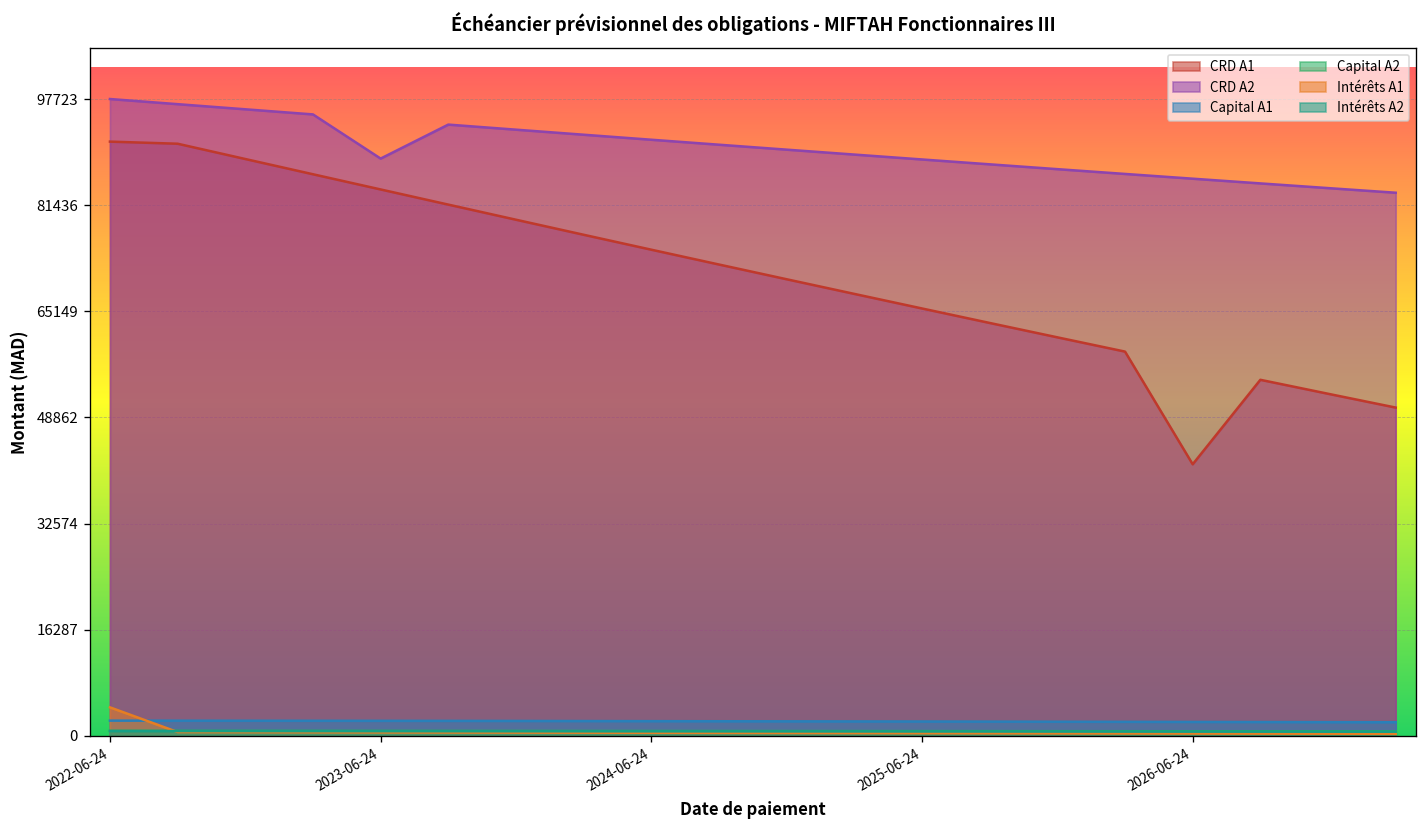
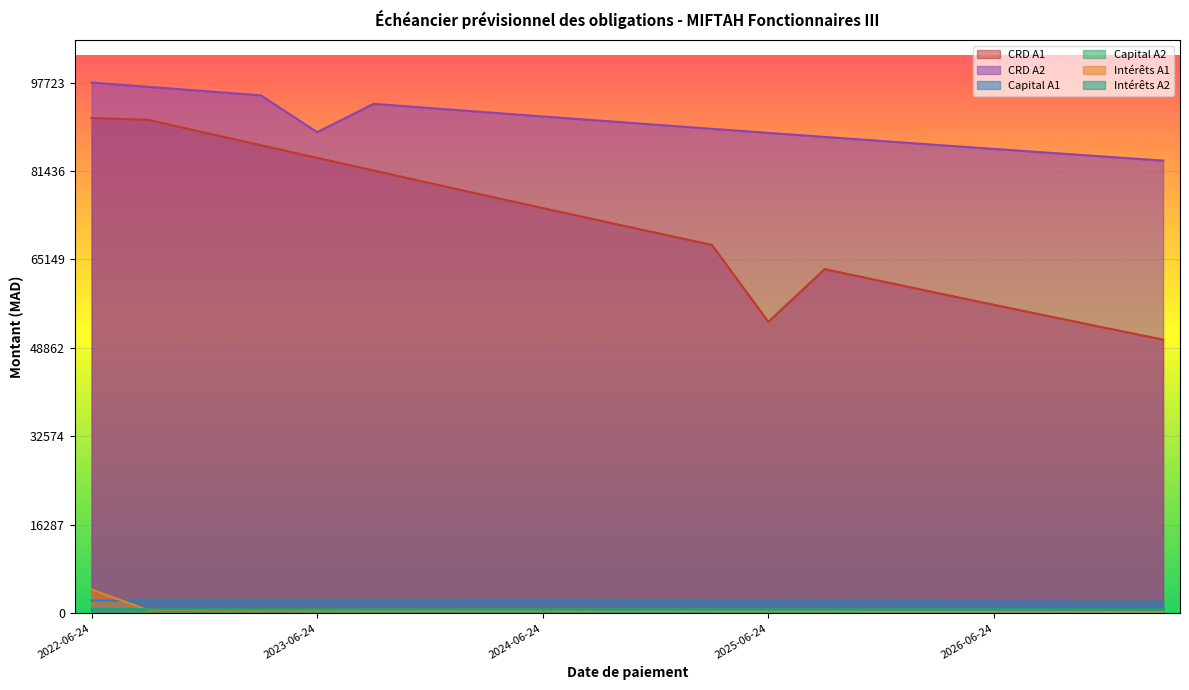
  {
    "CRD A1": {
      "2022-06-24": 91000,
      "2023-06-24": 84000,
      "2024-06-24": 75000,
-     "2025-06-24": 66000,
-     "2026-06-24": 42000
+     "2025-06-24": 54000,
+     "2026-06-24": 57000
    },
    "CRD A2": {
      "2022-06-24": 98000,
      "2023-06-24": 89000,
      "2024-06-24": 91000,
      "2025-06-24": 88000,
      "2026-06-24": 85000
    },
    "Intérêts A1": {
      "2022-06-24": 4000
    }
  }
